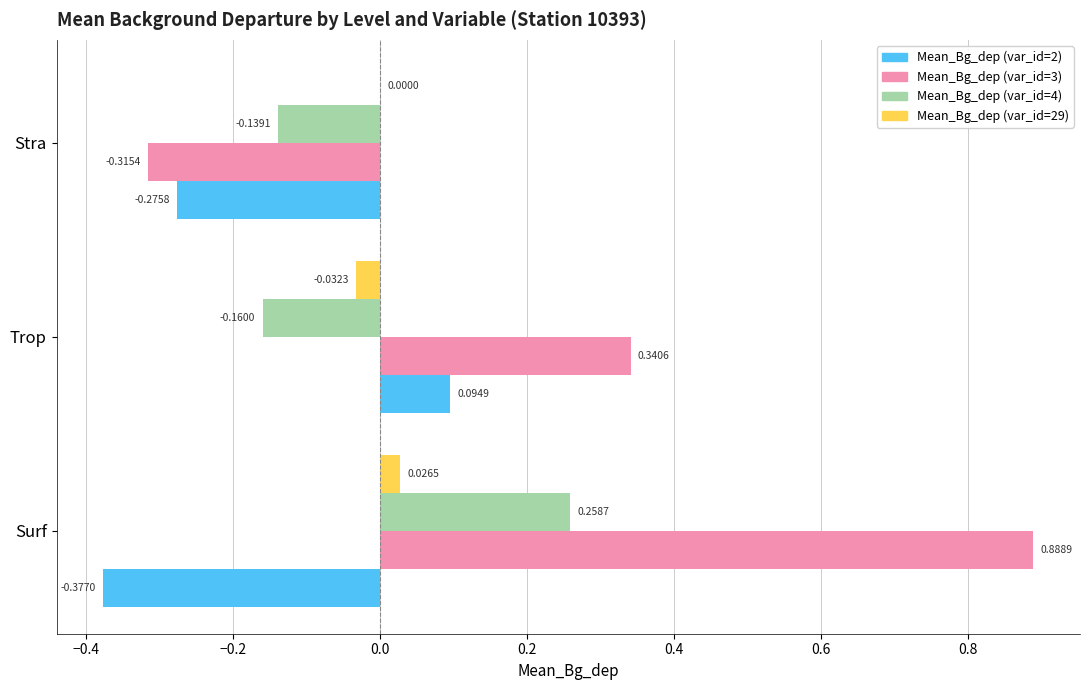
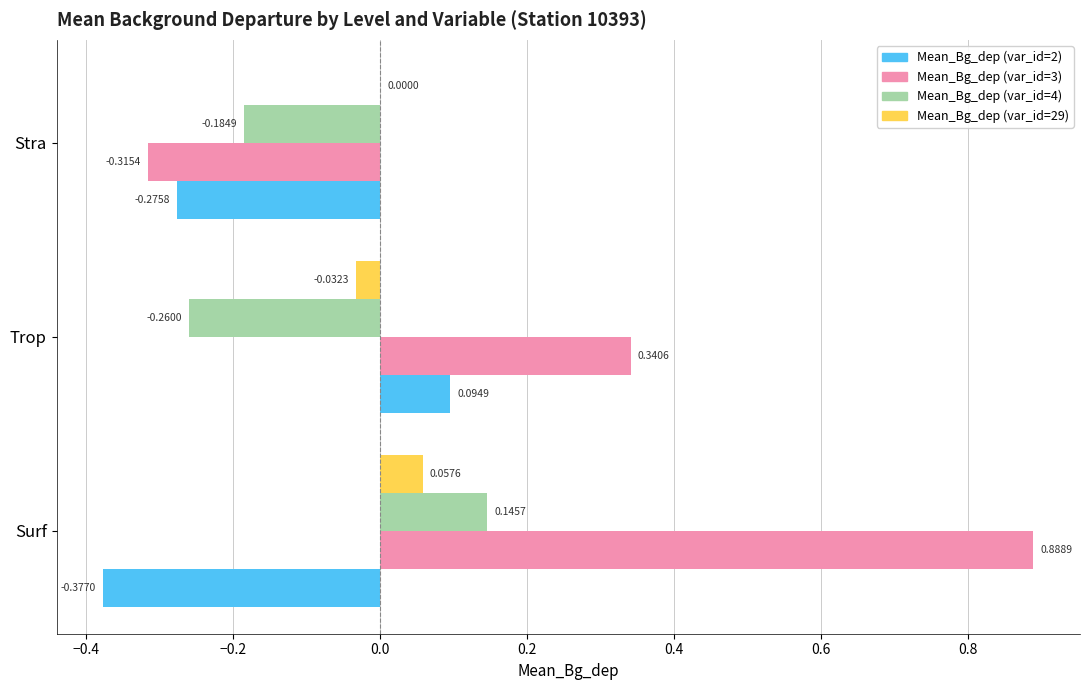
  {
    "Mean_Bg_dep (var_id=2)": {
      "Stra": -0.2758,
      "Trop": 0.0949,
      "Surf": -0.3770
    },
    "Mean_Bg_dep (var_id=3)": {
      "Stra": -0.3154,
      "Trop": 0.3406,
      "Surf": 0.8889
    },
    "Mean_Bg_dep (var_id=4)": {
-     "Stra": -0.1391,
-     "Trop": -0.1600,
-     "Surf": 0.2587
+     "Stra": -0.1849,
+     "Trop": -0.2600,
+     "Surf": 0.1457
    },
    "Mean_Bg_dep (var_id=29)": {
      "Stra": 0.0000,
      "Trop": -0.0323,
-     "Surf": 0.0265
+     "Surf": 0.0576
    }
  }
